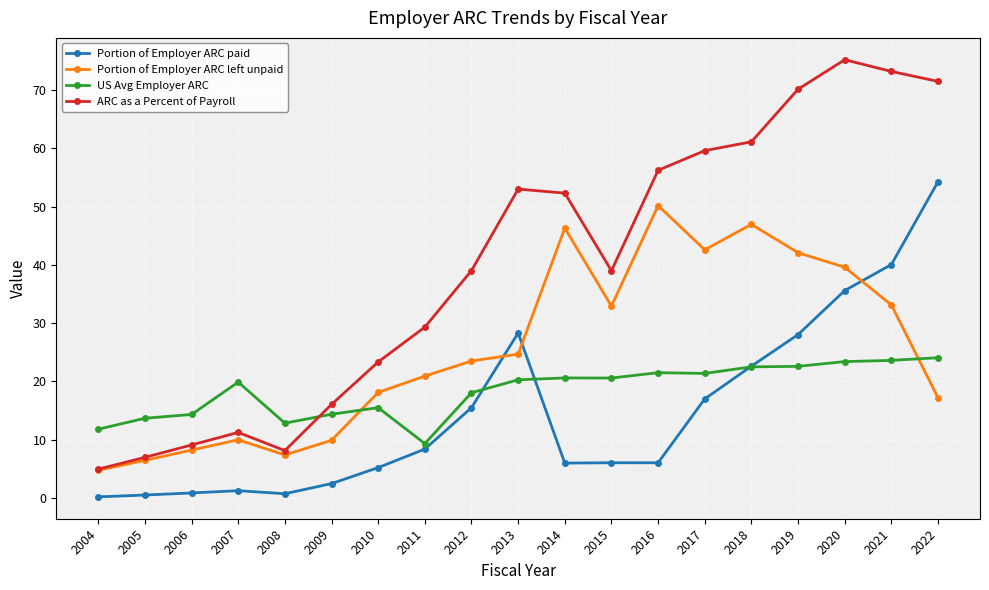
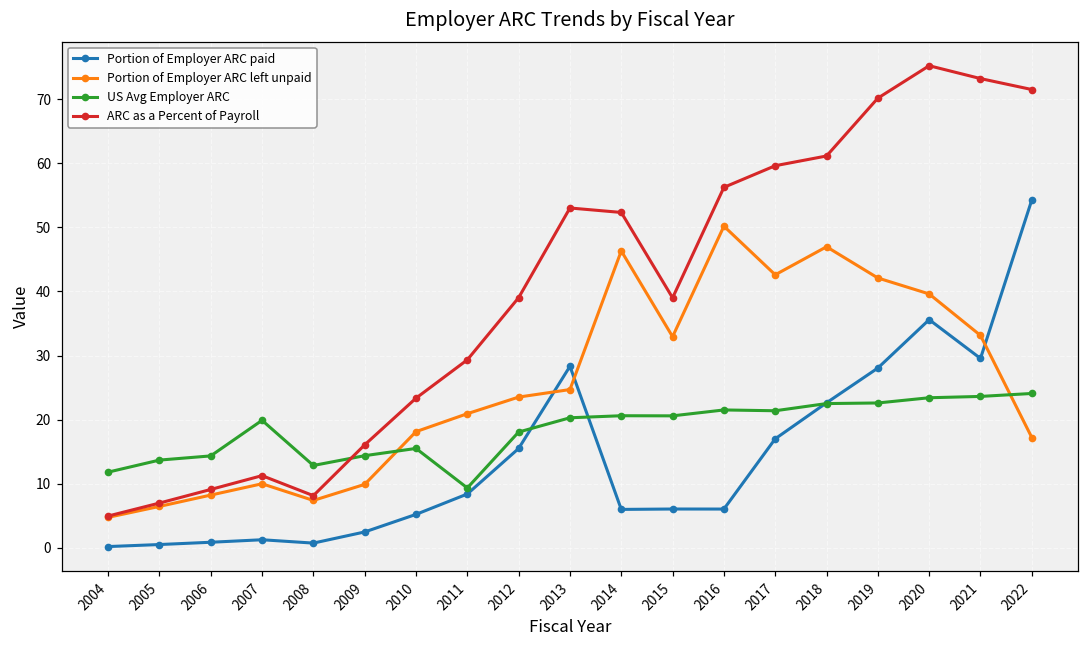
  {
    "Portion of Employer ARC paid": {
      "2004": 0,
      "2005": 1,
      "2006": 1,
      "2007": 1,
      "2008": 1,
      "2009": 2,
      "2010": 5,
      "2011": 8,
      "2012": 16,
      "2013": 28,
      "2014": 6,
      "2015": 6,
      "2016": 6,
      "2017": 17,
      "2019": 28,
      "2020": 36,
-     "2021": 40,
+     "2021": 30,
      "2022": 54
    },
    "Portion of Employer ARC left unpaid": {
      "2005": 6,
      "2006": 8,
      "2007": 10,
      "2008": 7,
      "2009": 10,
      "2010": 18,
      "2011": 21,
      "2012": 24,
      "2013": 25,
      "2014": 46,
      "2015": 33,
      "2016": 50,
      "2017": 43,
      "2018": 47,
      "2019": 42,
      "2020": 40,
      "2021": 33,
      "2022": 17
    },
    "US Avg Employer ARC": {
      "2004": 12,
      "2005": 14,
      "2006": 14,
      "2007": 20,
      "2008": 13,
      "2009": 14,
      "2010": 16,
      "2011": 9,
      "2012": 18,
      "2013": 20,
      "2014": 21,
      "2015": 21,
      "2016": 22,
      "2017": 21,
      "2019": 23,
      "2020": 23,
      "2021": 24,
      "2022": 24
    },
    "ARC as a Percent of Payroll": {
      "2005": 7,
      "2006": 9,
      "2007": 11,
      "2008": 8,
      "2009": 16,
      "2010": 23,
      "2011": 29,
      "2012": 39,
      "2013": 53,
      "2014": 52,
      "2015": 39,
      "2016": 56,
      "2017": 60,
      "2018": 61,
      "2019": 70,
      "2020": 75,
      "2021": 73,
      "2022": 71
    }
  }
